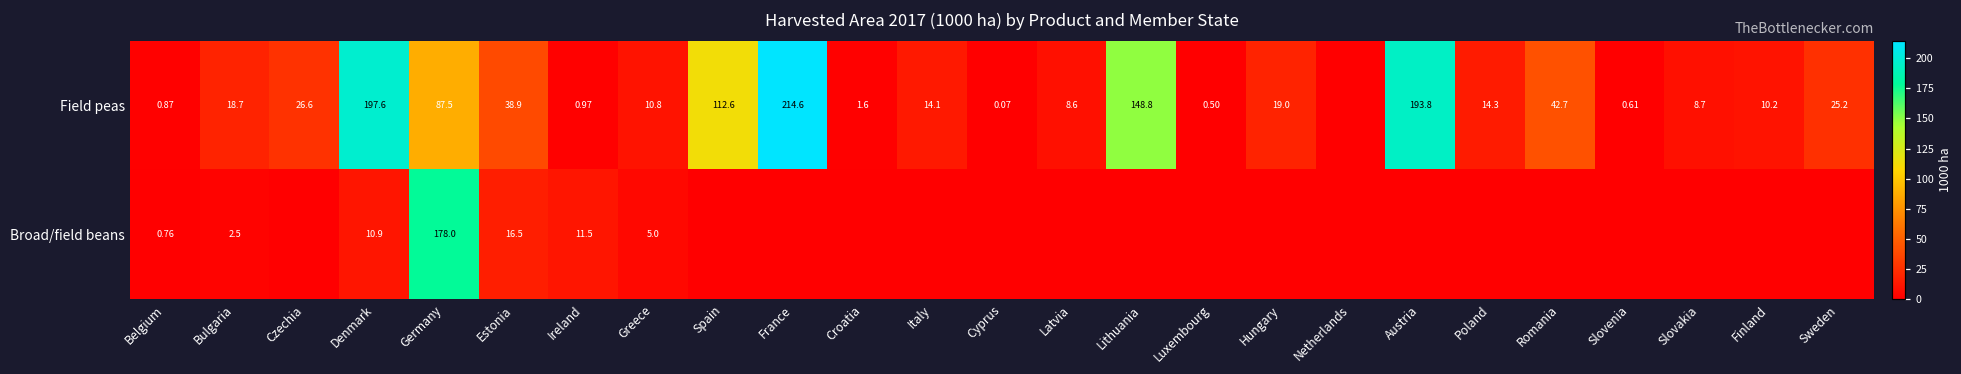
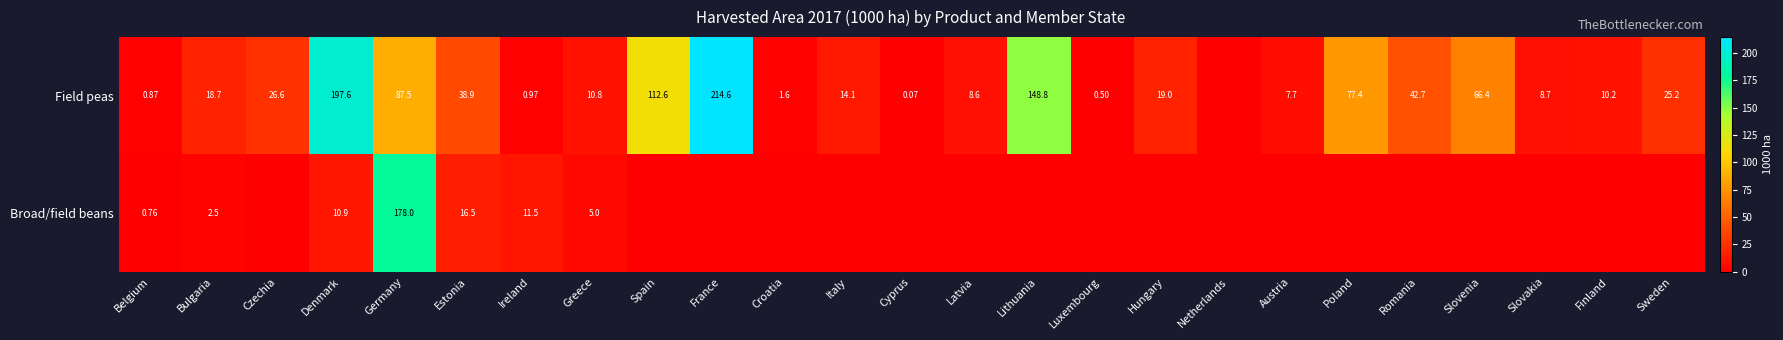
  {
    "Field peas": {
      "Belgium": 0.87,
      "Bulgaria": 18.7,
      "Czechia": 26.6,
      "Denmark": 197.6,
      "Germany": 87.5,
      "Estonia": 38.9,
      "Ireland": 0.97,
      "Greece": 10.8,
      "Spain": 112.6,
      "France": 214.6,
      "Croatia": 1.6,
      "Italy": 14.1,
      "Cyprus": 0.07,
      "Latvia": 8.6,
      "Lithuania": 148.8,
      "Luxembourg": 0.50,
      "Hungary": 19.0,
-     "Austria": 193.8,
-     "Poland": 14.3,
+     "Austria": 7.7,
+     "Poland": 77.4,
      "Romania": 42.7,
-     "Slovenia": 0.61,
+     "Slovenia": 66.4,
      "Slovakia": 8.7,
      "Finland": 10.2,
      "Sweden": 25.2
    },
    "Broad/field beans": {
      "Belgium": 0.76,
      "Bulgaria": 2.5,
      "Denmark": 10.9,
      "Germany": 178.0,
      "Estonia": 16.5,
      "Ireland": 11.5,
      "Greece": 5.0
    }
  }
